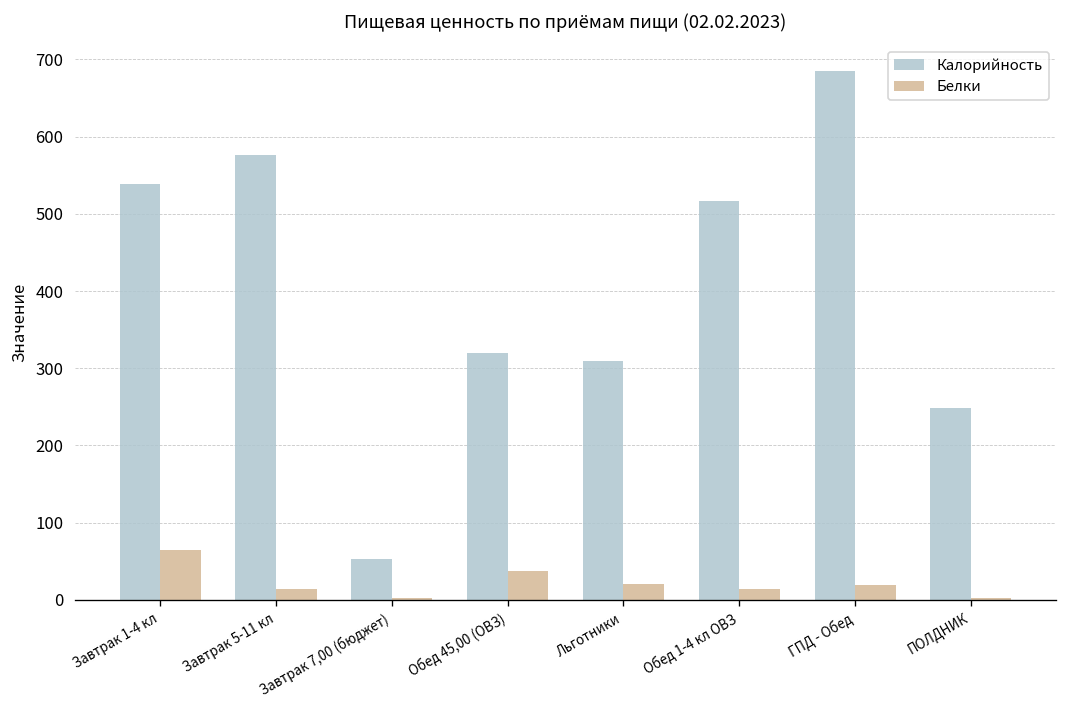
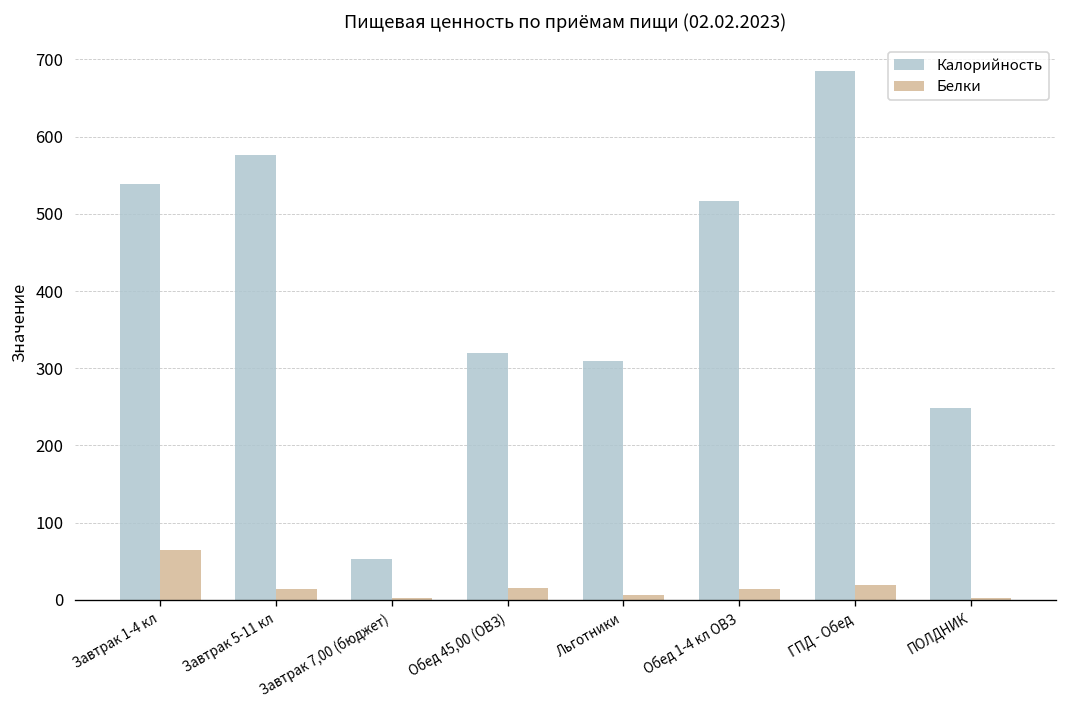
  {
    "Калорийность": {
      "Завтрак 1-4 кл": 540,
      "Завтрак 5-11 кл": 580,
      "Завтрак 7,00 (бюджет)": 50,
      "Обед 45,00 (ОВЗ)": 320,
      "Льготники": 310,
      "Обед 1-4 кл ОВЗ": 520,
      "ГПД - Обед": 690,
      "ПОЛДНИК": 250
    },
    "Белки": {
      "Завтрак 1-4 кл": 60,
      "Завтрак 5-11 кл": 10,
-     "Обед 45,00 (ОВЗ)": 40,
-     "Льготники": 20,
+     "Обед 45,00 (ОВЗ)": 20,
+     "Льготники": 10,
      "Обед 1-4 кл ОВЗ": 10,
      "ГПД - Обед": 20
    }
  }
